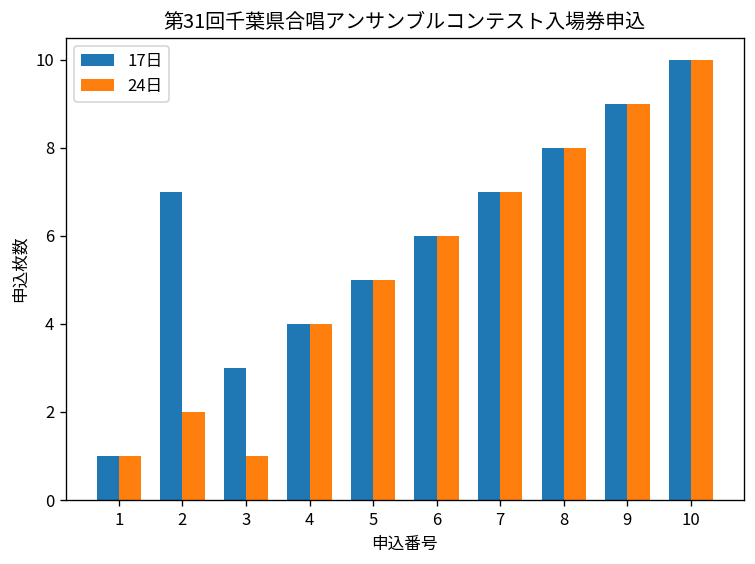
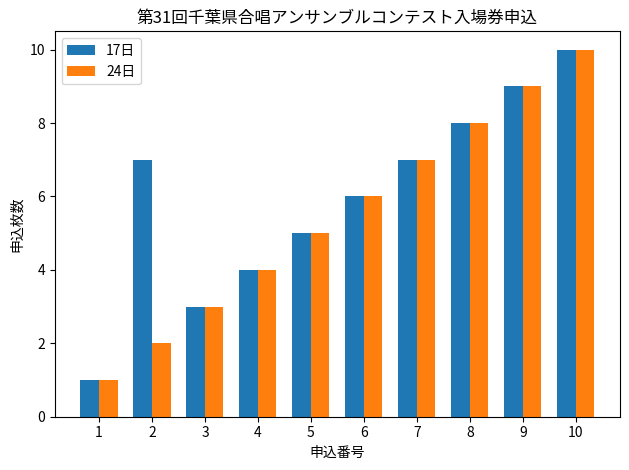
  {
    "17日": {
      "1": 1,
      "2": 7,
      "3": 3,
      "4": 4,
      "5": 5,
      "6": 6,
      "7": 7,
      "8": 8,
      "9": 9,
      "10": 10
    },
    "24日": {
      "1": 1,
      "2": 2,
-     "3": 1,
+     "3": 3,
      "4": 4,
      "5": 5,
      "6": 6,
      "7": 7,
      "8": 8,
      "9": 9,
      "10": 10
    }
  }
